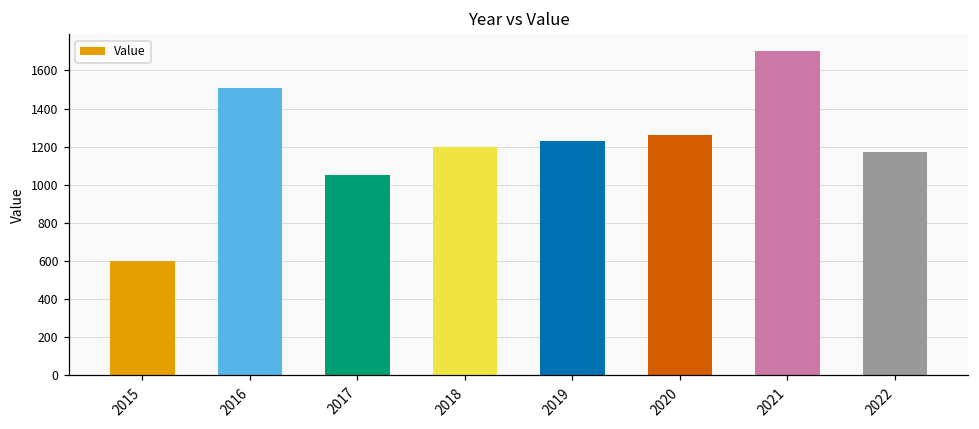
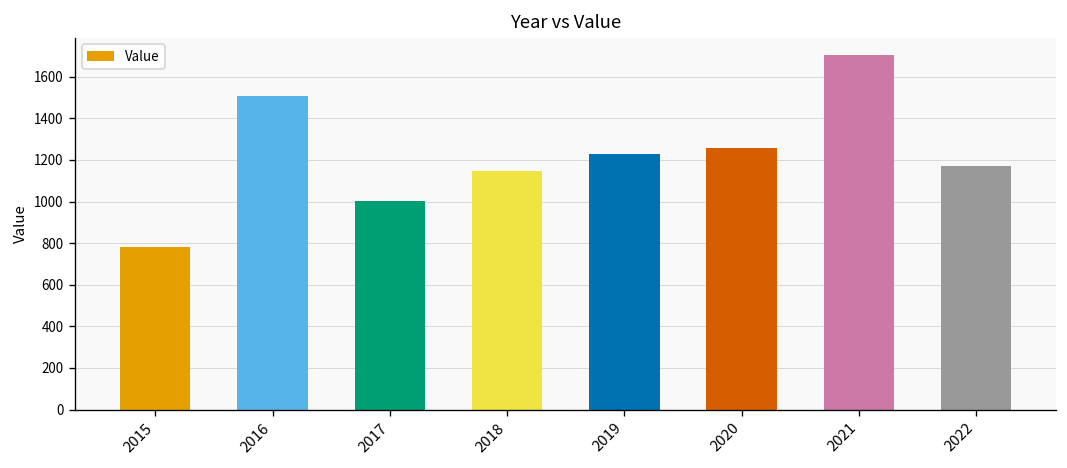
  {
-   "2015": 600,
+   "2015": 780,
    "2016": 1510,
-   "2017": 1050,
-   "2018": 1200,
+   "2017": 1000,
+   "2018": 1150,
    "2019": 1230,
    "2020": 1260,
    "2021": 1700,
    "2022": 1170
  }
